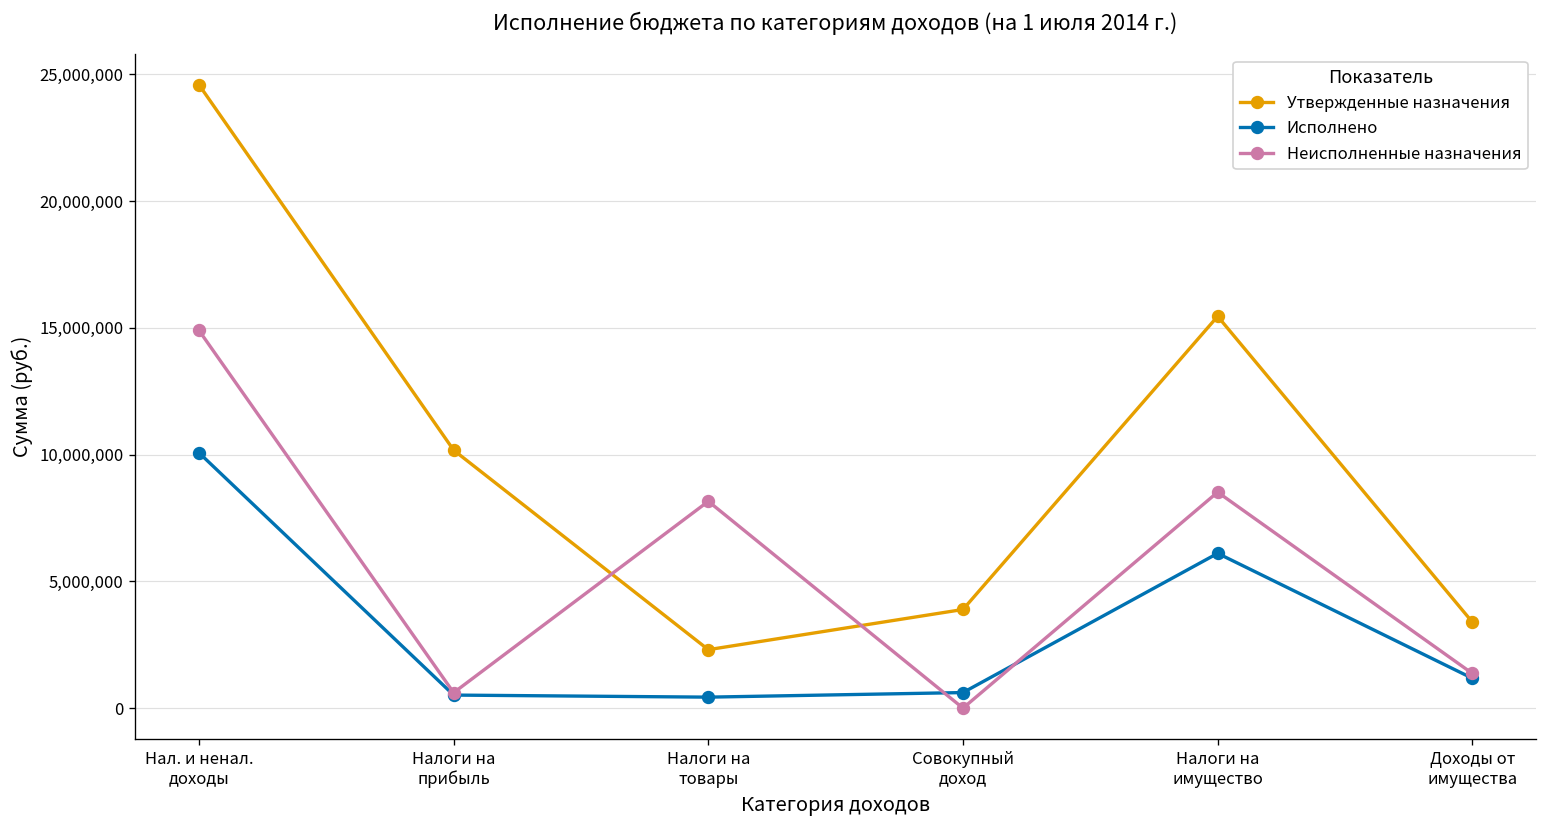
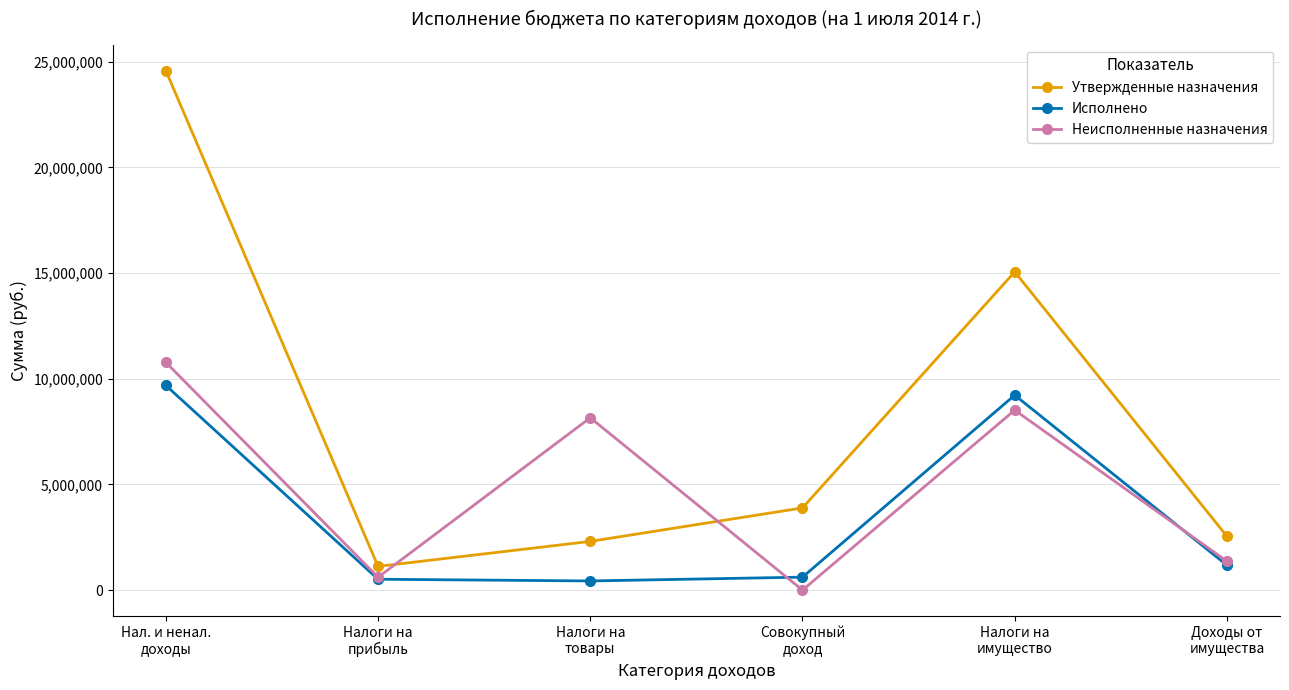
  {
    "Утвержденные назначения": {
      "Нал. и ненал. доходы": "24,600,000",
-     "Налоги на прибыль": "10,200,000",
+     "Налоги на прибыль": "1,100,000",
      "Налоги на товары": "2,300,000",
      "Совокупный доход": "3,900,000",
-     "Налоги на имущество": "15,500,000",
-     "Доходы от имущества": "3,400,000"
+     "Налоги на имущество": "15,100,000",
+     "Доходы от имущества": "2,500,000"
    },
    "Исполнено": {
-     "Нал. и ненал. доходы": "10,100,000",
+     "Нал. и ненал. доходы": "9,700,000",
      "Налоги на товары": "400,000",
      "Совокупный доход": "600,000",
-     "Налоги на имущество": "6,100,000",
+     "Налоги на имущество": "9,200,000",
      "Доходы от имущества": "1,200,000"
    },
    "Неисполненные назначения": {
-     "Нал. и ненал. доходы": "14,900,000",
+     "Нал. и ненал. доходы": "10,800,000",
      "Налоги на товары": "8,200,000",
      "Совокупный доход": "0",
      "Налоги на имущество": "8,500,000",
      "Доходы от имущества": "1,400,000"
    }
  }
